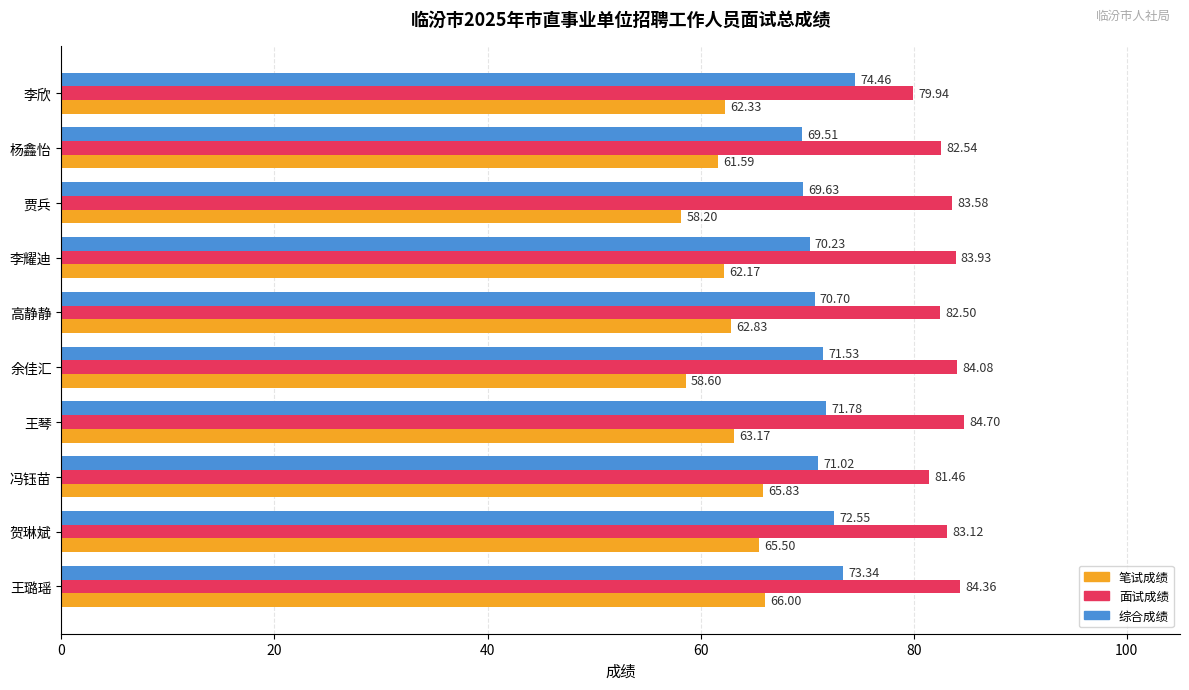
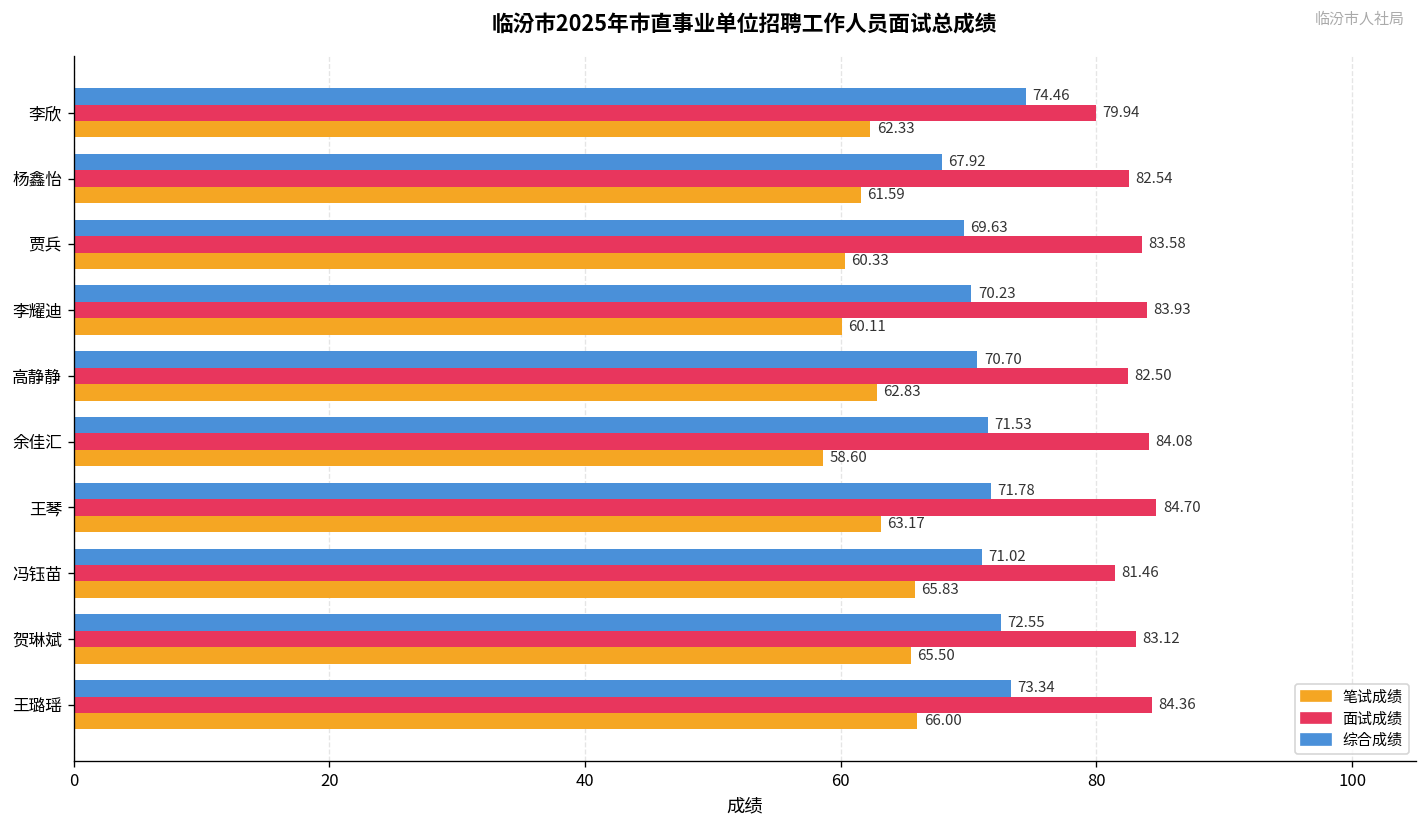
  {
    "笔试成绩": {
      "李欣": 62.33,
      "杨鑫怡": 61.59,
-     "贾兵": 58.20,
-     "李耀迪": 62.17,
+     "贾兵": 60.33,
+     "李耀迪": 60.11,
      "高静静": 62.83,
      "余佳汇": 58.60,
      "王琴": 63.17,
      "冯钰苗": 65.83,
      "贺琳斌": 65.50,
      "王璐瑶": 66.00
    },
    "面试成绩": {
      "李欣": 79.94,
      "杨鑫怡": 82.54,
      "贾兵": 83.58,
      "李耀迪": 83.93,
      "高静静": 82.50,
      "余佳汇": 84.08,
      "王琴": 84.70,
      "冯钰苗": 81.46,
      "贺琳斌": 83.12,
      "王璐瑶": 84.36
    },
    "综合成绩": {
      "李欣": 74.46,
-     "杨鑫怡": 69.51,
+     "杨鑫怡": 67.92,
      "贾兵": 69.63,
      "李耀迪": 70.23,
      "高静静": 70.70,
      "余佳汇": 71.53,
      "王琴": 71.78,
      "冯钰苗": 71.02,
      "贺琳斌": 72.55,
      "王璐瑶": 73.34
    }
  }
